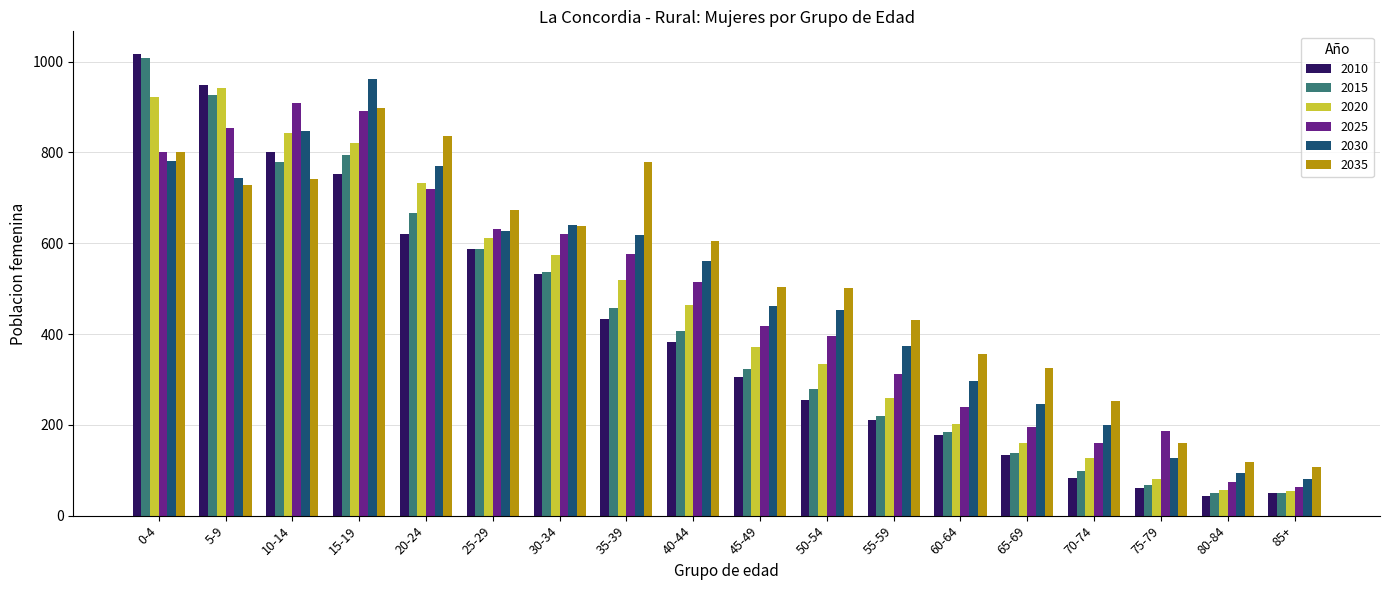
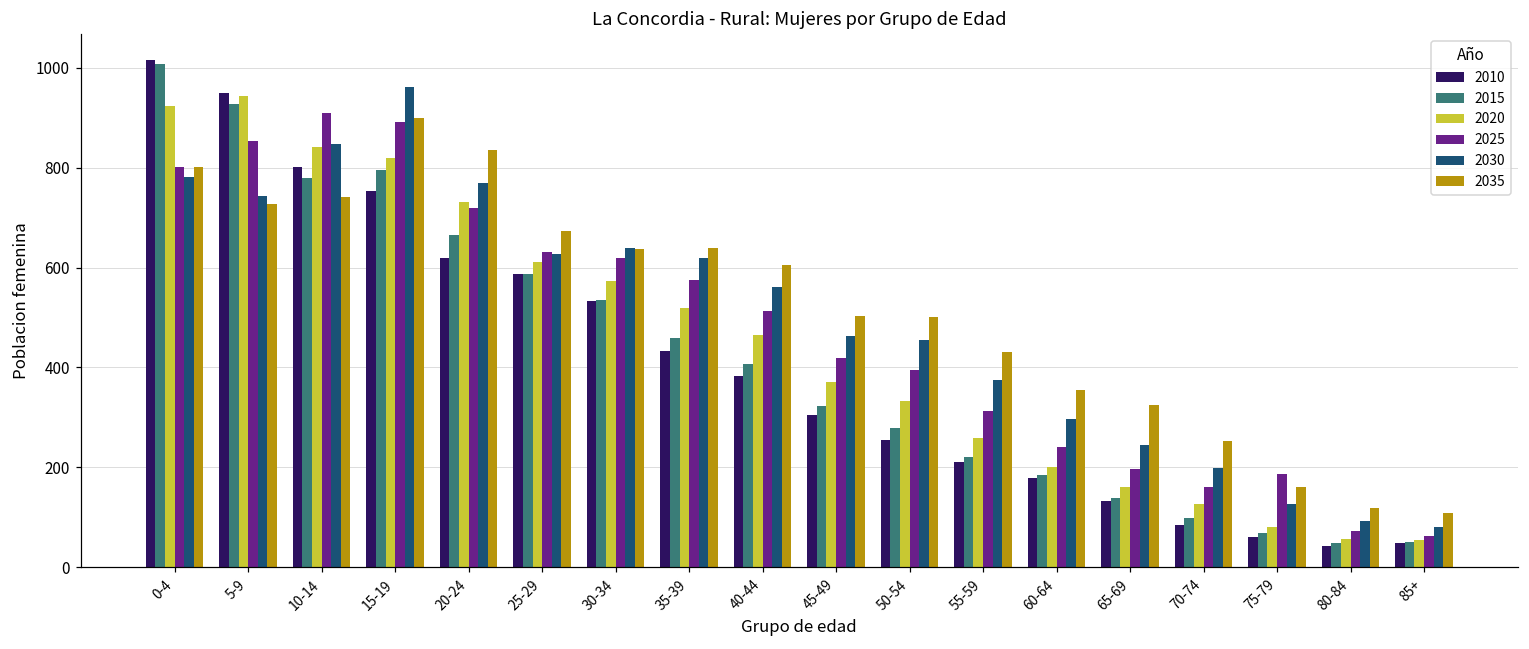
  {
    "2010": {
      "0-4": 1020,
      "5-9": 950,
      "10-14": 800,
      "15-19": 750,
      "20-24": 620,
      "25-29": 590,
      "30-34": 530,
      "35-39": 430,
      "40-44": 380,
      "45-49": 310,
      "50-54": 250,
      "55-59": 210,
      "60-64": 180,
      "65-69": 130,
      "70-74": 80,
      "75-79": 60,
      "80-84": 40,
      "85+": 50
    },
    "2020": {
      "0-4": 920,
      "5-9": 940,
      "10-14": 840,
      "15-19": 820,
      "20-24": 730,
      "25-29": 610,
      "30-34": 570,
      "35-39": 520,
      "40-44": 470,
      "45-49": 370,
      "50-54": 330,
      "55-59": 260,
      "60-64": 200,
      "65-69": 160,
      "70-74": 130,
      "75-79": 80,
      "80-84": 60,
      "85+": 50
    },
    "2025": {
      "0-4": 800,
      "5-9": 850,
      "10-14": 910,
      "15-19": 890,
      "20-24": 720,
      "25-29": 630,
      "30-34": 620,
      "35-39": 580,
      "40-44": 510,
      "45-49": 420,
      "50-54": 400,
      "55-59": 310,
      "60-64": 240,
      "65-69": 200,
      "70-74": 160,
      "75-79": 190,
      "80-84": 70,
      "85+": 60
    },
    "2035": {
      "0-4": 800,
      "5-9": 730,
      "10-14": 740,
      "15-19": 900,
      "20-24": 840,
      "25-29": 670,
      "30-34": 640,
-     "35-39": 780,
+     "35-39": 640,
      "40-44": 610,
      "45-49": 500,
      "50-54": 500,
      "55-59": 430,
      "60-64": 360,
      "65-69": 330,
      "70-74": 250,
      "75-79": 160,
      "80-84": 120,
      "85+": 110
    }
  }
